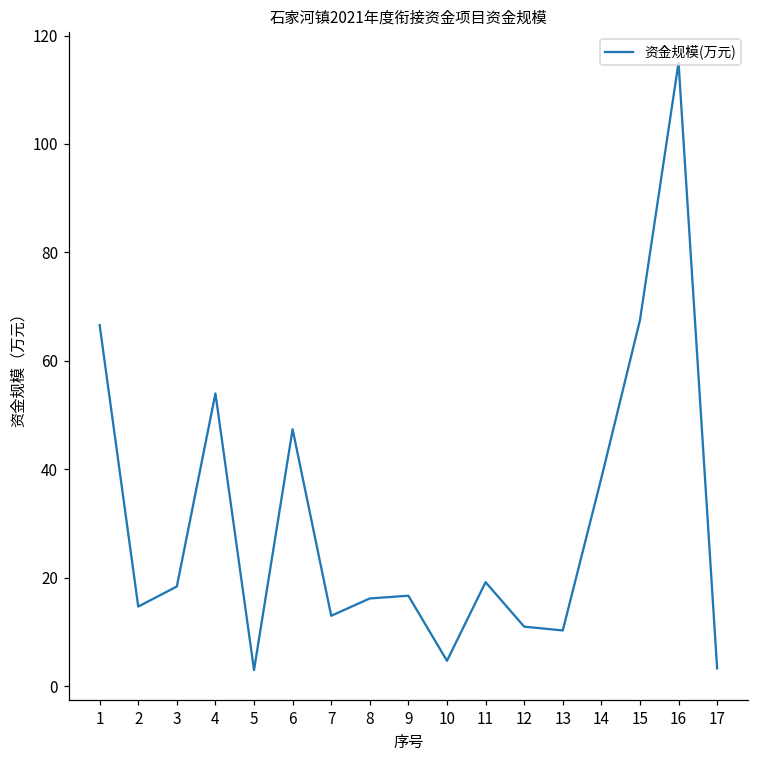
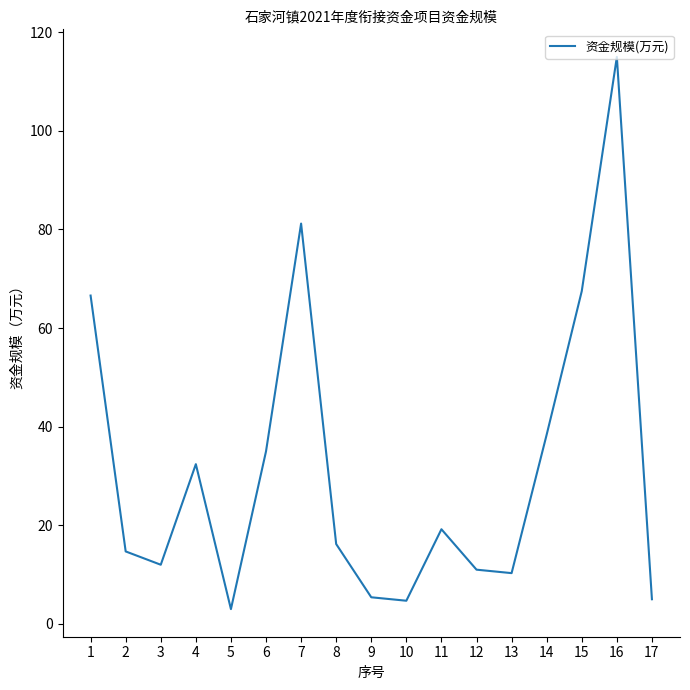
  {
    "1": 67,
    "2": 15,
-   "3": 18,
-   "4": 54,
+   "3": 12,
+   "4": 32,
    "5": 3,
-   "6": 47,
-   "7": 13,
+   "6": 35,
+   "7": 81,
    "8": 16,
-   "9": 17,
+   "9": 5,
    "10": 5,
    "11": 19,
    "12": 11,
    "13": 10,
    "14": 38,
    "15": 68,
-   "17": 3
+   "17": 5
  }
